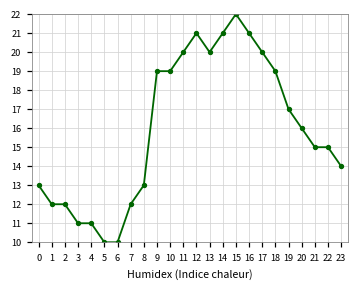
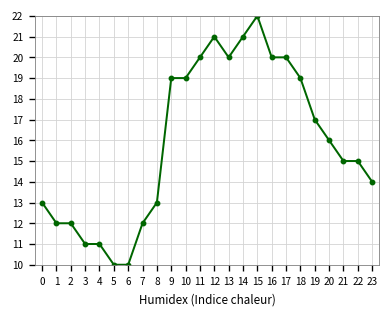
  {
    "0": 13,
    "1": 12,
    "2": 12,
    "3": 11,
    "4": 11,
    "5": 10,
    "6": 10,
    "7": 12,
    "8": 13,
    "9": 19,
    "10": 19,
    "11": 20,
    "12": 21,
    "13": 20,
    "14": 21,
    "15": 22,
-   "16": 21,
+   "16": 20,
    "17": 20,
    "18": 19,
    "19": 17,
    "20": 16,
    "21": 15,
    "22": 15,
    "23": 14
  }
